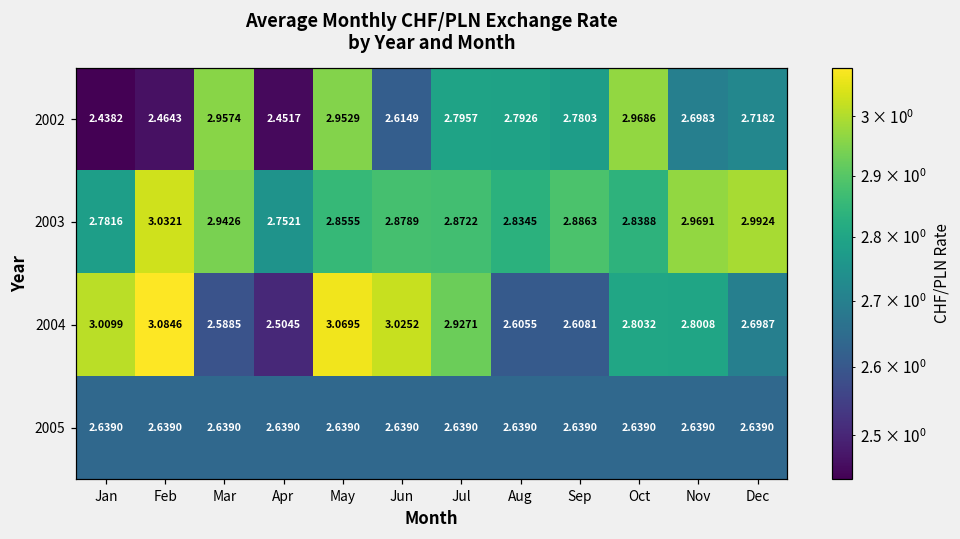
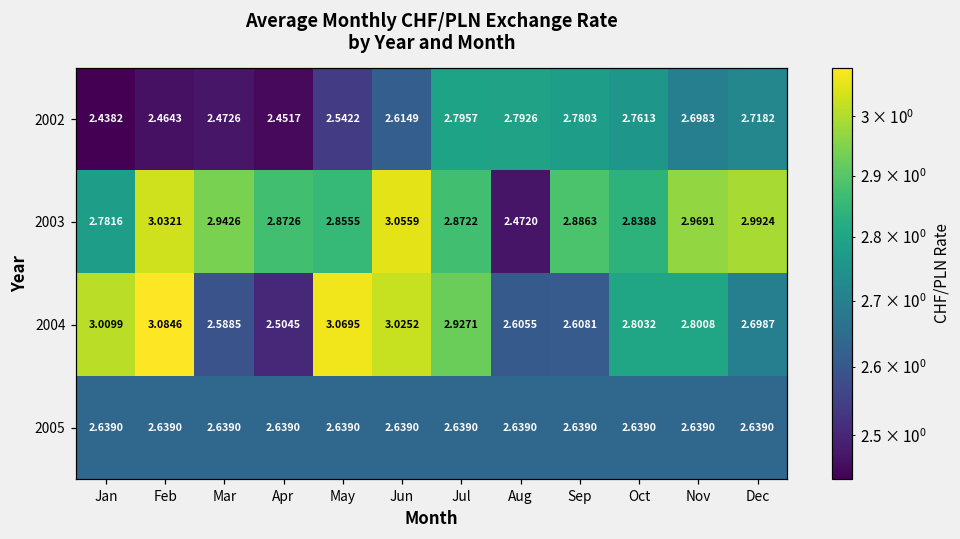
  {
    "2002": {
      "Jan": 2.4382,
      "Feb": 2.4643,
-     "Mar": 2.9574,
+     "Mar": 2.4726,
      "Apr": 2.4517,
-     "May": 2.9529,
+     "May": 2.5422,
      "Jun": 2.6149,
      "Jul": 2.7957,
      "Aug": 2.7926,
      "Sep": 2.7803,
-     "Oct": 2.9686,
+     "Oct": 2.7613,
      "Nov": 2.6983,
      "Dec": 2.7182
    },
    "2003": {
      "Jan": 2.7816,
      "Feb": 3.0321,
      "Mar": 2.9426,
-     "Apr": 2.7521,
+     "Apr": 2.8726,
      "May": 2.8555,
-     "Jun": 2.8789,
+     "Jun": 3.0559,
      "Jul": 2.8722,
-     "Aug": 2.8345,
+     "Aug": 2.4720,
      "Sep": 2.8863,
      "Oct": 2.8388,
      "Nov": 2.9691,
      "Dec": 2.9924
    },
    "2004": {
      "Jan": 3.0099,
      "Feb": 3.0846,
      "Mar": 2.5885,
      "Apr": 2.5045,
      "May": 3.0695,
      "Jun": 3.0252,
      "Jul": 2.9271,
      "Aug": 2.6055,
      "Sep": 2.6081,
      "Oct": 2.8032,
      "Nov": 2.8008,
      "Dec": 2.6987
    },
    "2005": {
      "Jan": 2.6390,
      "Feb": 2.6390,
      "Mar": 2.6390,
      "Apr": 2.6390,
      "May": 2.6390,
      "Jun": 2.6390,
      "Jul": 2.6390,
      "Aug": 2.6390,
      "Sep": 2.6390,
      "Oct": 2.6390,
      "Nov": 2.6390,
      "Dec": 2.6390
    }
  }
